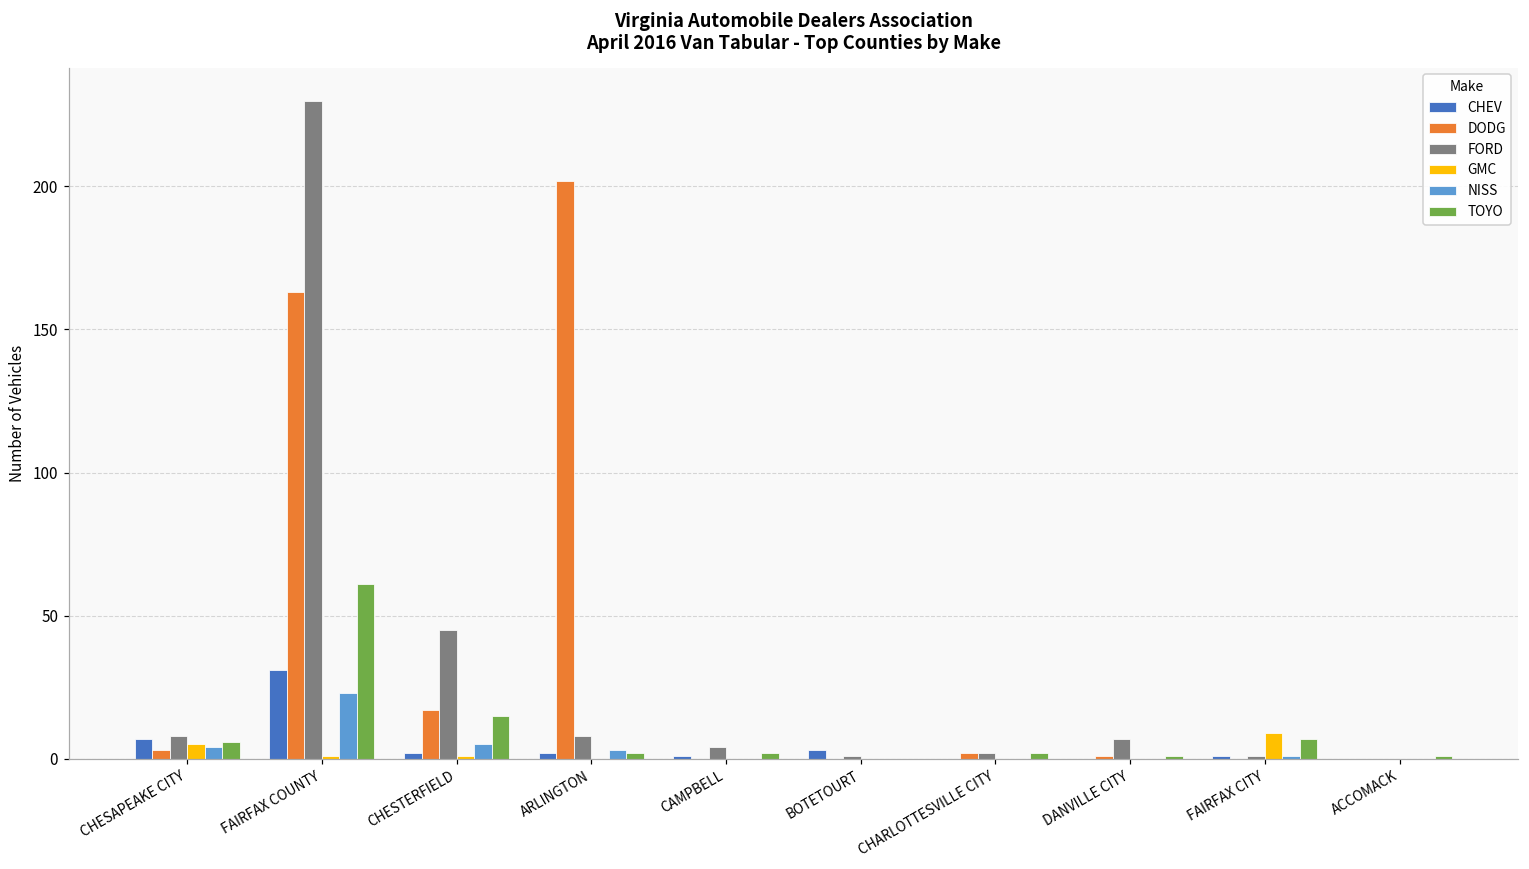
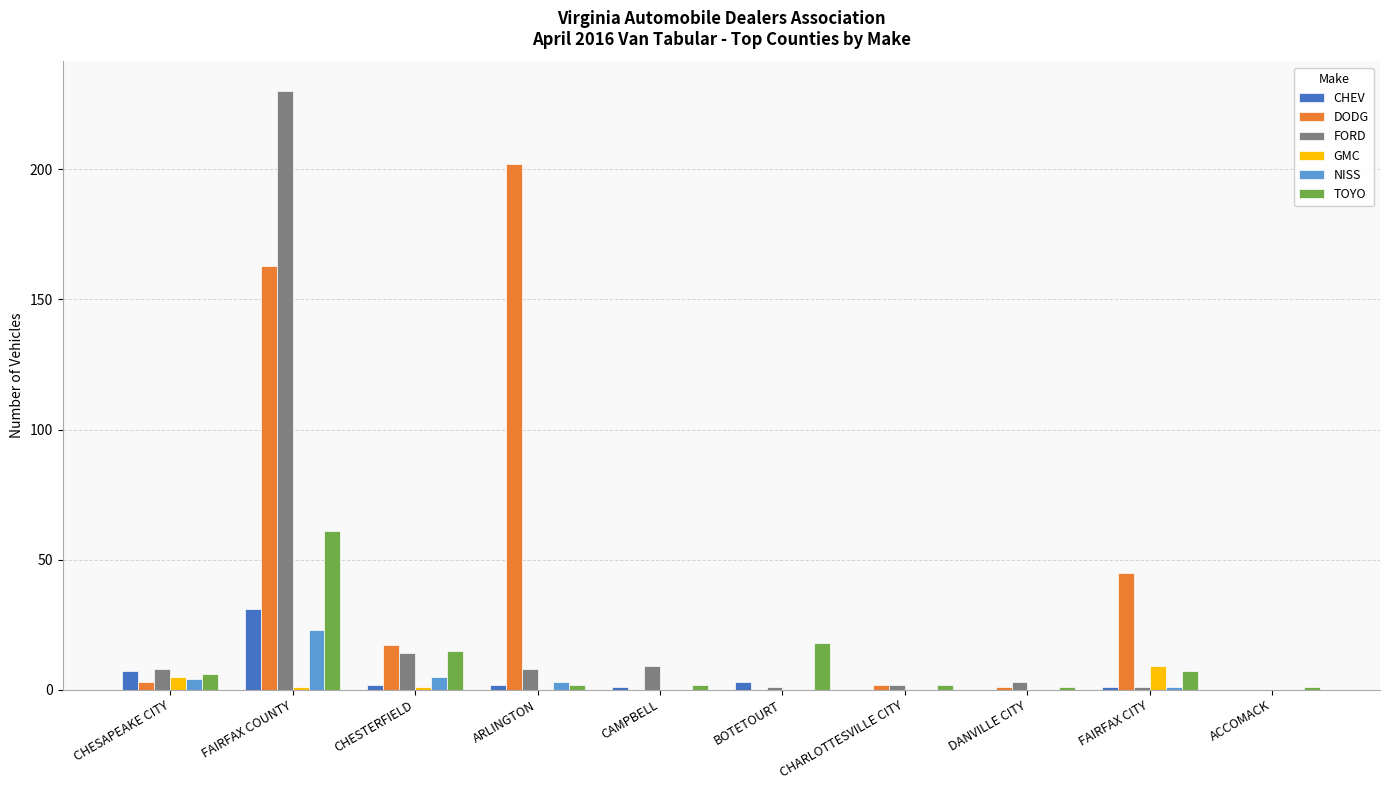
  {
    "DODG": {
      "CHESAPEAKE CITY": 3,
      "FAIRFAX COUNTY": 163,
      "CHESTERFIELD": 17,
      "ARLINGTON": 202,
      "CAMPBELL": 0,
      "BOTETOURT": 0,
      "CHARLOTTESVILLE CITY": 2,
      "DANVILLE CITY": 1,
-     "FAIRFAX CITY": 0,
+     "FAIRFAX CITY": 45,
      "ACCOMACK": 0
    },
    "FORD": {
      "CHESAPEAKE CITY": 8,
      "FAIRFAX COUNTY": 230,
-     "CHESTERFIELD": 45,
+     "CHESTERFIELD": 14,
      "ARLINGTON": 8,
-     "CAMPBELL": 4,
+     "CAMPBELL": 9,
      "BOTETOURT": 1,
      "CHARLOTTESVILLE CITY": 2,
-     "DANVILLE CITY": 7,
+     "DANVILLE CITY": 3,
      "FAIRFAX CITY": 1,
      "ACCOMACK": 0
    },
    "GMC": {
      "CHESAPEAKE CITY": 5,
      "FAIRFAX COUNTY": 1,
      "CHESTERFIELD": 1,
      "ARLINGTON": 0,
      "CAMPBELL": 0,
      "BOTETOURT": 0,
      "CHARLOTTESVILLE CITY": 0,
      "DANVILLE CITY": 0,
      "FAIRFAX CITY": 9,
      "ACCOMACK": 0
    },
    "TOYO": {
      "CHESAPEAKE CITY": 6,
      "FAIRFAX COUNTY": 61,
      "CHESTERFIELD": 15,
      "ARLINGTON": 2,
      "CAMPBELL": 2,
-     "BOTETOURT": 0,
+     "BOTETOURT": 18,
      "CHARLOTTESVILLE CITY": 2,
      "DANVILLE CITY": 1,
      "FAIRFAX CITY": 7,
      "ACCOMACK": 1
    }
  }
